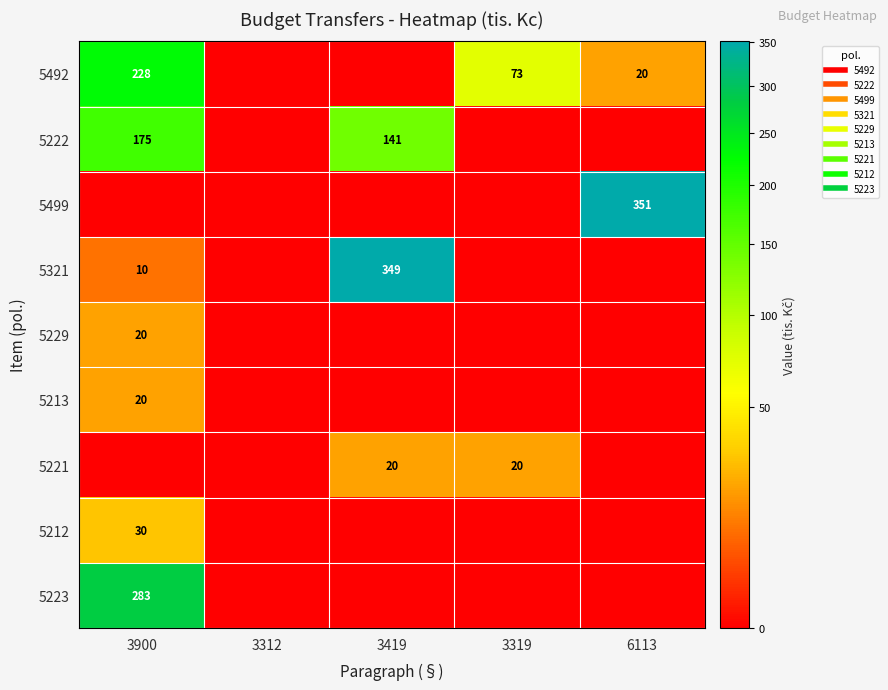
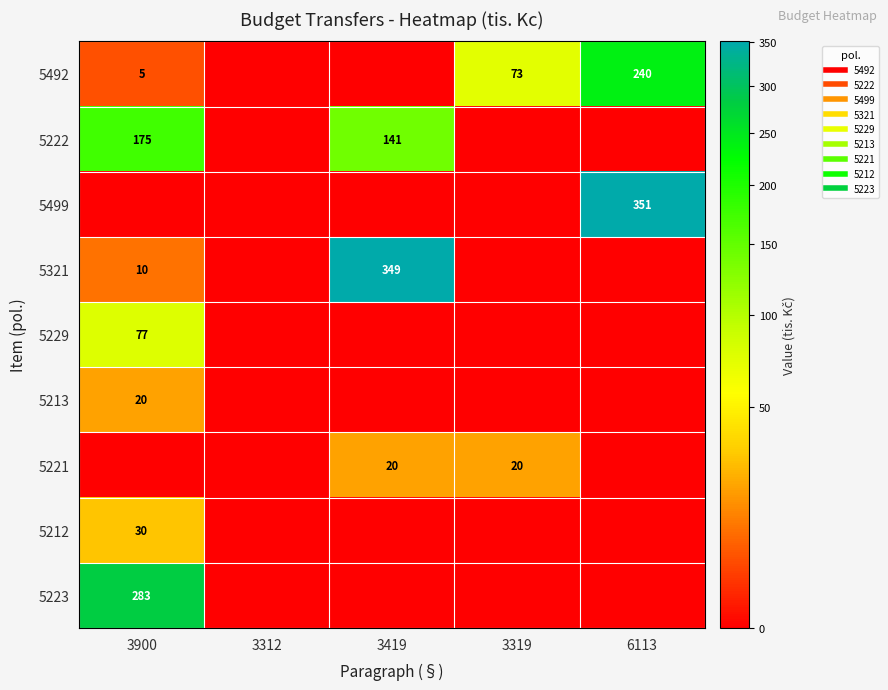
  {
    "5492": {
-     "3900": 228,
+     "3900": 5,
      "3319": 73,
-     "6113": 20
+     "6113": 240
    },
    "5222": {
      "3900": 175,
      "3419": 141
    },
    "5499": {
      "6113": 351
    },
    "5321": {
      "3900": 10,
      "3419": 349
    },
    "5229": {
-     "3900": 20
+     "3900": 77
    },
    "5213": {
      "3900": 20
    },
    "5221": {
      "3419": 20,
      "3319": 20
    },
    "5212": {
      "3900": 30
    },
    "5223": {
      "3900": 283
    }
  }
